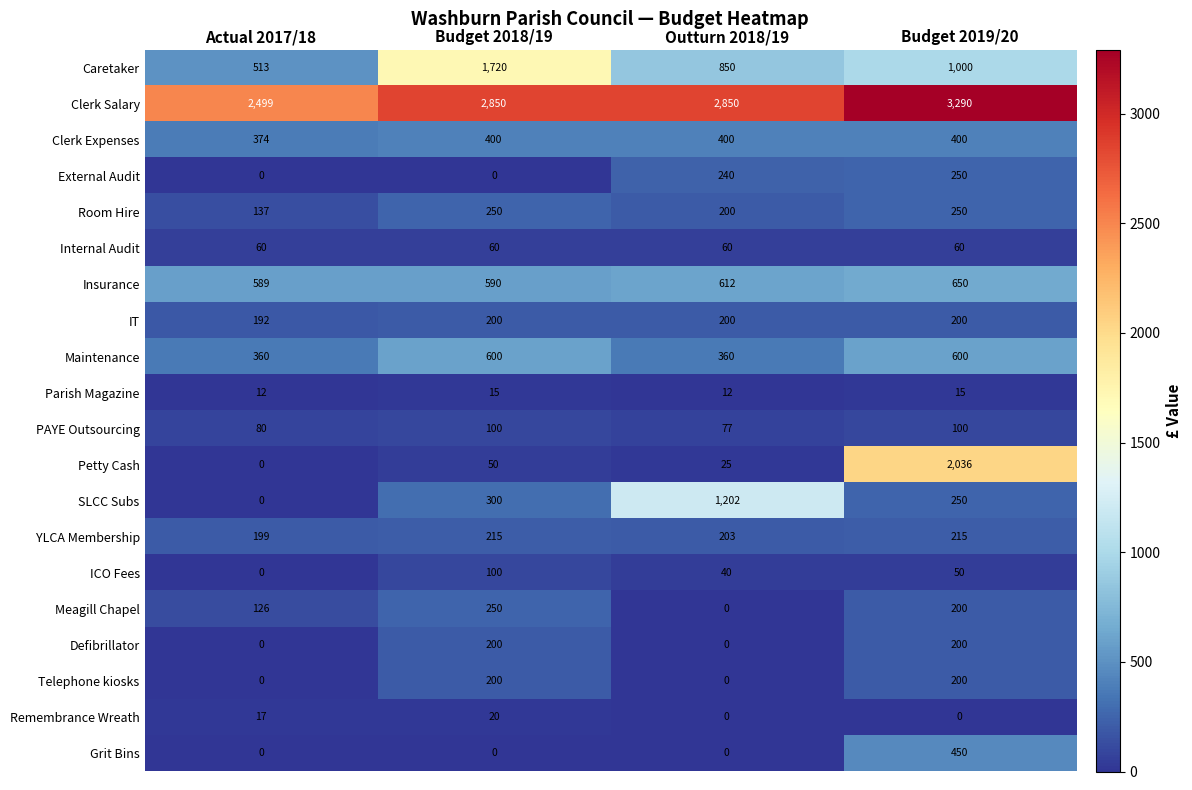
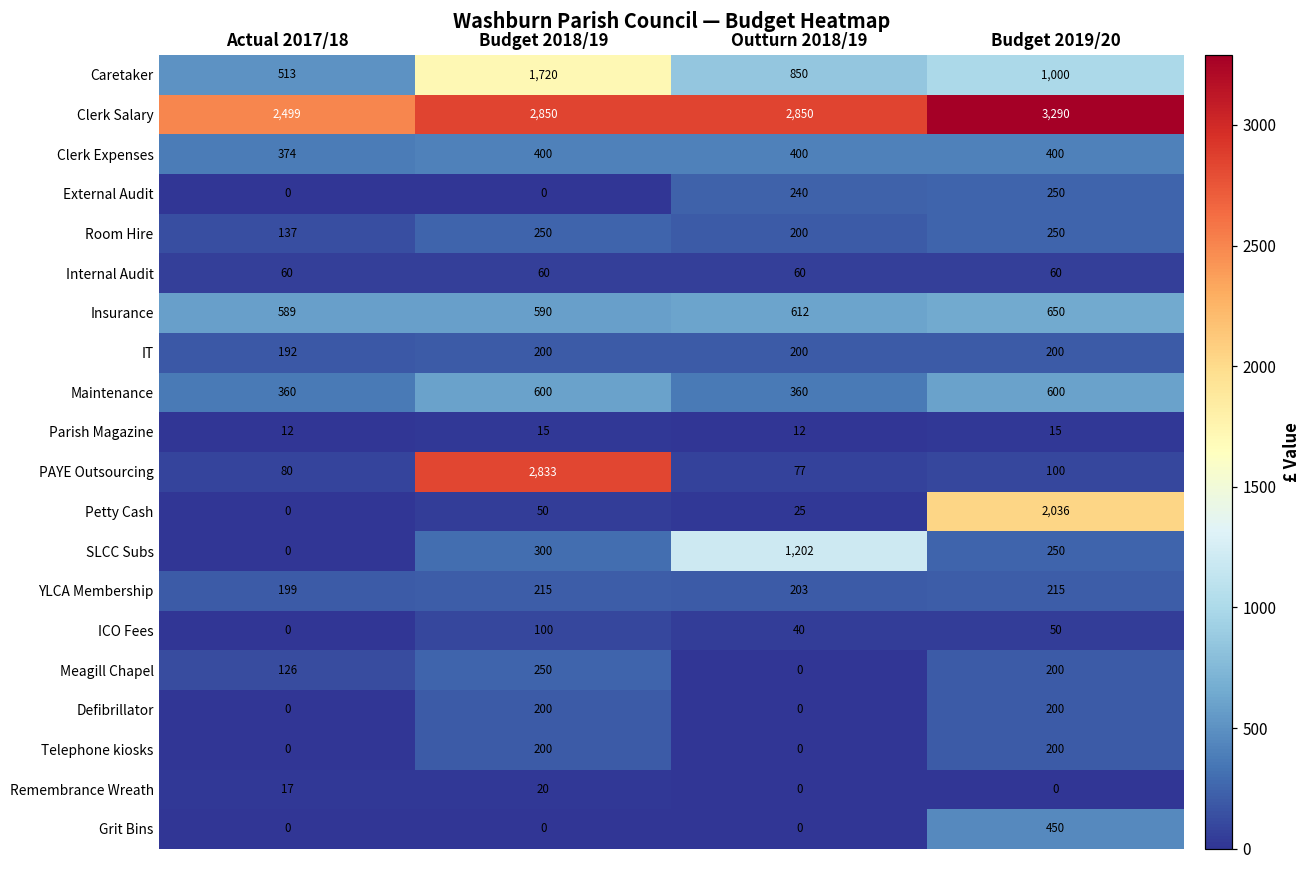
  {
    "Caretaker": {
      "Actual 2017/18": "513",
      "Budget 2018/19": "1,720",
      "Outturn 2018/19": "850",
      "Budget 2019/20": "1,000"
    },
    "Clerk Salary": {
      "Actual 2017/18": "2,499",
      "Budget 2018/19": "2,850",
      "Outturn 2018/19": "2,850",
      "Budget 2019/20": "3,290"
    },
    "Clerk Expenses": {
      "Actual 2017/18": "374",
      "Budget 2018/19": "400",
      "Outturn 2018/19": "400",
      "Budget 2019/20": "400"
    },
    "External Audit": {
      "Actual 2017/18": "0",
      "Budget 2018/19": "0",
      "Outturn 2018/19": "240",
      "Budget 2019/20": "250"
    },
    "Room Hire": {
      "Actual 2017/18": "137",
      "Budget 2018/19": "250",
      "Outturn 2018/19": "200",
      "Budget 2019/20": "250"
    },
    "Internal Audit": {
      "Actual 2017/18": "60",
      "Budget 2018/19": "60",
      "Outturn 2018/19": "60",
      "Budget 2019/20": "60"
    },
    "Insurance": {
      "Actual 2017/18": "589",
      "Budget 2018/19": "590",
      "Outturn 2018/19": "612",
      "Budget 2019/20": "650"
    },
    "IT": {
      "Actual 2017/18": "192",
      "Budget 2018/19": "200",
      "Outturn 2018/19": "200",
      "Budget 2019/20": "200"
    },
    "Maintenance": {
      "Actual 2017/18": "360",
      "Budget 2018/19": "600",
      "Outturn 2018/19": "360",
      "Budget 2019/20": "600"
    },
    "Parish Magazine": {
      "Actual 2017/18": "12",
      "Budget 2018/19": "15",
      "Outturn 2018/19": "12",
      "Budget 2019/20": "15"
    },
    "PAYE Outsourcing": {
      "Actual 2017/18": "80",
-     "Budget 2018/19": "100",
+     "Budget 2018/19": "2,833",
      "Outturn 2018/19": "77",
      "Budget 2019/20": "100"
    },
    "Petty Cash": {
      "Actual 2017/18": "0",
      "Budget 2018/19": "50",
      "Outturn 2018/19": "25",
      "Budget 2019/20": "2,036"
    },
    "SLCC Subs": {
      "Actual 2017/18": "0",
      "Budget 2018/19": "300",
      "Outturn 2018/19": "1,202",
      "Budget 2019/20": "250"
    },
    "YLCA Membership": {
      "Actual 2017/18": "199",
      "Budget 2018/19": "215",
      "Outturn 2018/19": "203",
      "Budget 2019/20": "215"
    },
    "ICO Fees": {
      "Actual 2017/18": "0",
      "Budget 2018/19": "100",
      "Outturn 2018/19": "40",
      "Budget 2019/20": "50"
    },
    "Meagill Chapel": {
      "Actual 2017/18": "126",
      "Budget 2018/19": "250",
      "Outturn 2018/19": "0",
      "Budget 2019/20": "200"
    },
    "Defibrillator": {
      "Actual 2017/18": "0",
      "Budget 2018/19": "200",
      "Outturn 2018/19": "0",
      "Budget 2019/20": "200"
    },
    "Telephone kiosks": {
      "Actual 2017/18": "0",
      "Budget 2018/19": "200",
      "Outturn 2018/19": "0",
      "Budget 2019/20": "200"
    },
    "Remembrance Wreath": {
      "Actual 2017/18": "17",
      "Budget 2018/19": "20",
      "Outturn 2018/19": "0",
      "Budget 2019/20": "0"
    },
    "Grit Bins": {
      "Actual 2017/18": "0",
      "Budget 2018/19": "0",
      "Outturn 2018/19": "0",
      "Budget 2019/20": "450"
    }
  }
